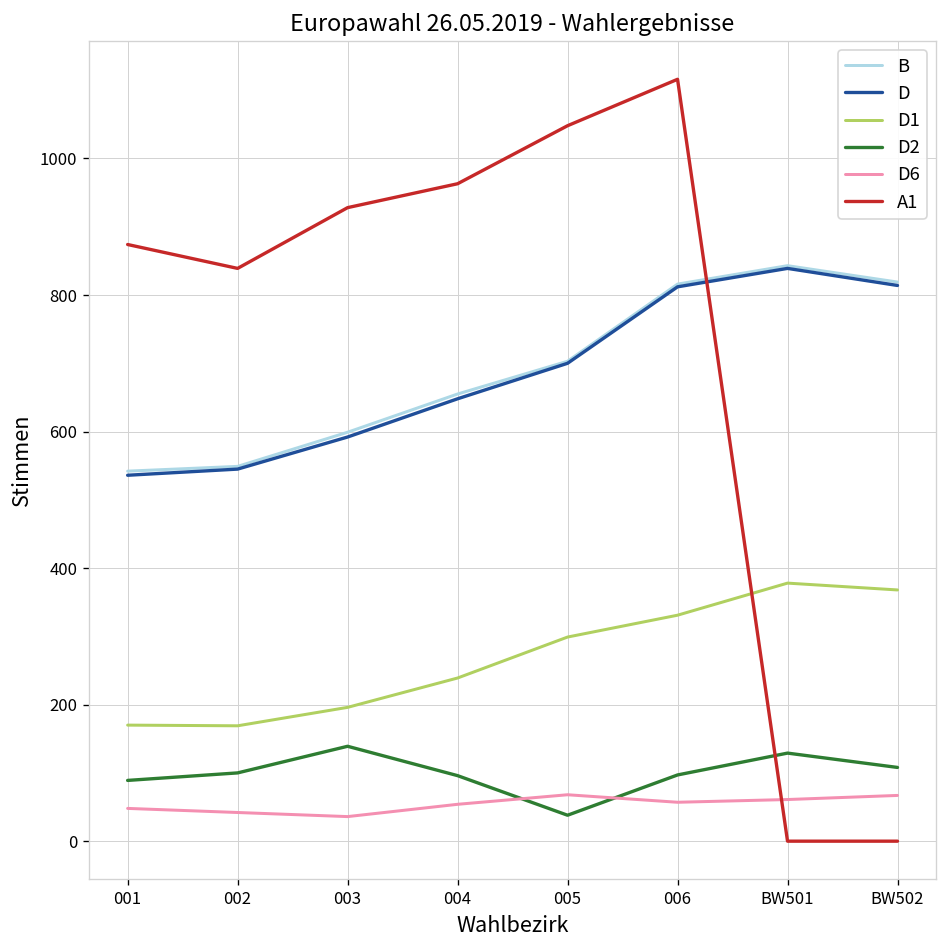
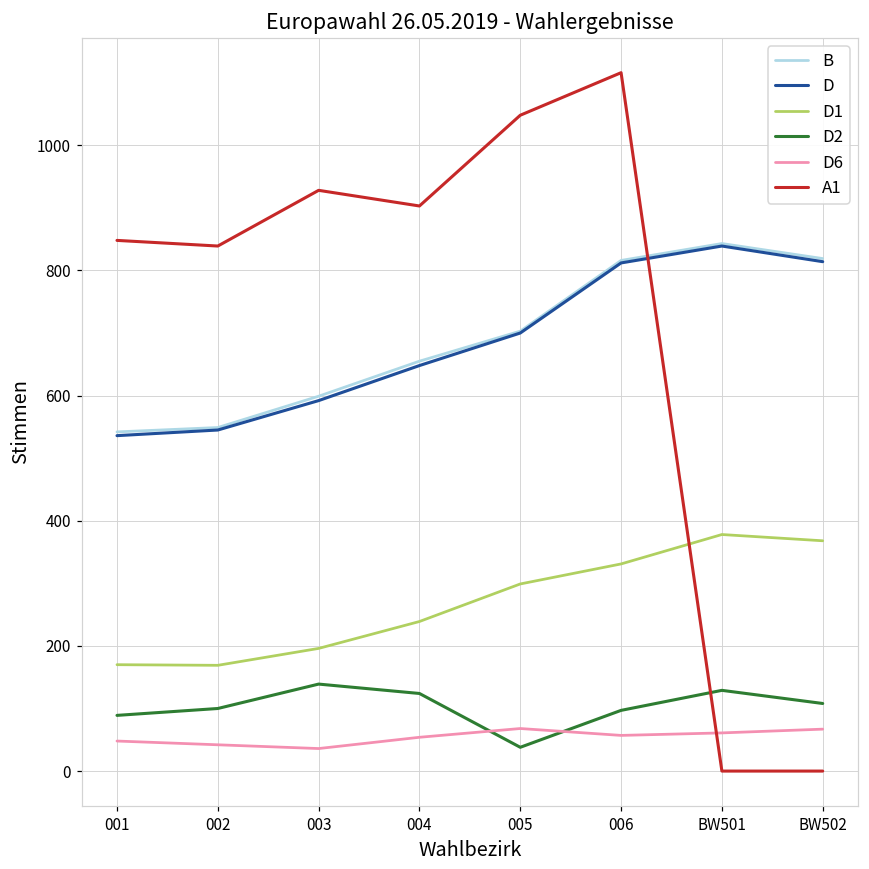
  {
    "B": {
      "001": 540,
      "003": 600,
      "004": 660,
      "BW502": 820
    },
    "D": {
      "001": 540,
      "003": 590,
      "004": 650,
      "BW502": 810
    },
    "D1": {
      "001": 170,
      "002": 170,
      "003": 200,
      "004": 240,
      "005": 300,
      "006": 330,
      "BW501": 380,
      "BW502": 370
    },
    "D2": {
      "001": 90,
      "002": 100,
      "003": 140,
-     "004": 100,
+     "004": 120,
      "005": 40,
      "006": 100,
      "BW501": 130,
      "BW502": 110
    },
    "D6": {
      "001": 50,
      "002": 40,
      "003": 40,
      "004": 50,
      "005": 70,
      "006": 60,
      "BW501": 60,
      "BW502": 70
    },
    "A1": {
-     "001": 870,
+     "001": 850,
      "002": 840,
      "003": 930,
-     "004": 960,
+     "004": 900,
      "005": 1050,
      "006": 1120,
      "BW501": 0,
      "BW502": 0
    }
  }
